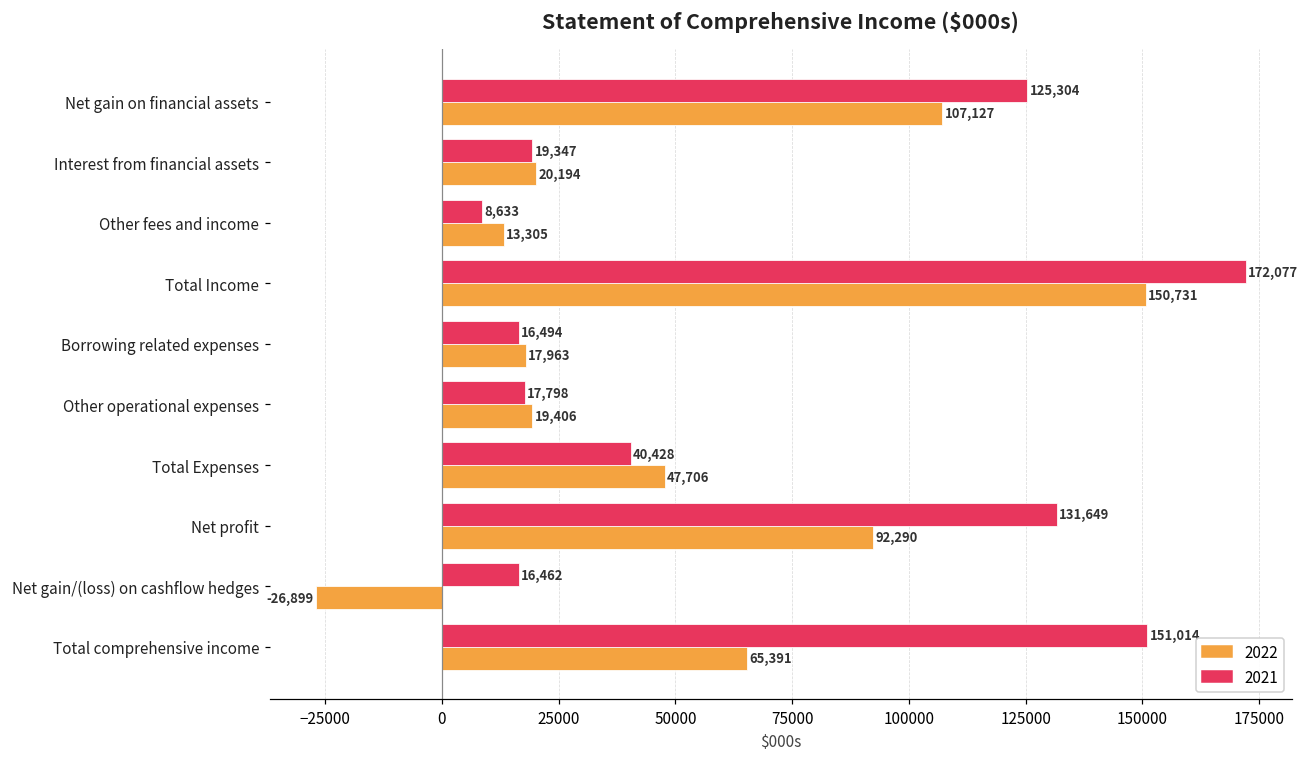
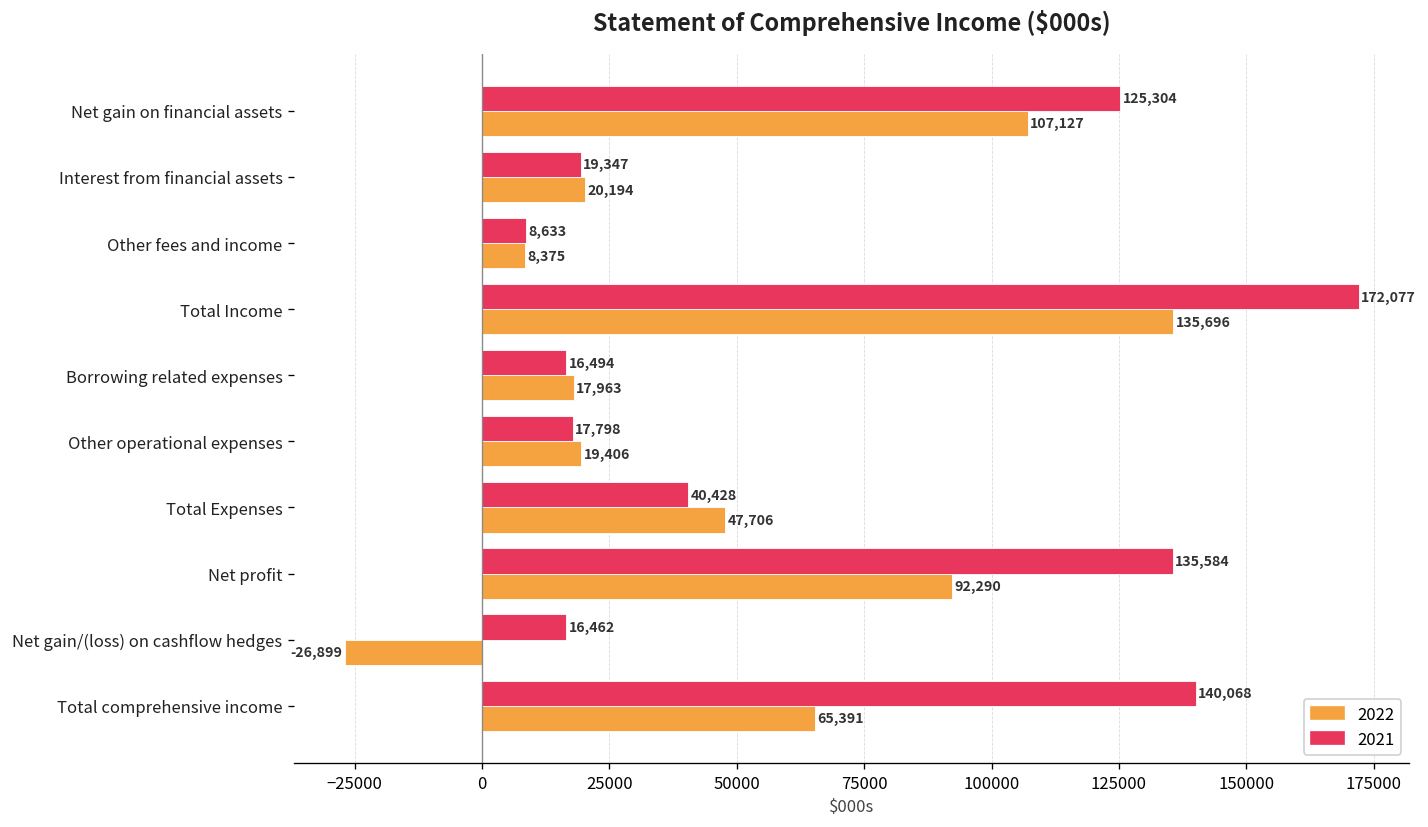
  {
    "2022": {
      "Net gain on financial assets": "107,127",
      "Interest from financial assets": "20,194",
-     "Other fees and income": "13,305",
-     "Total Income": "150,731",
+     "Other fees and income": "8,375",
+     "Total Income": "135,696",
      "Borrowing related expenses": "17,963",
      "Other operational expenses": "19,406",
      "Total Expenses": "47,706",
      "Net profit": "92,290",
      "Net gain/(loss) on cashflow hedges": "-26,899",
      "Total comprehensive income": "65,391"
    },
    "2021": {
      "Net gain on financial assets": "125,304",
      "Interest from financial assets": "19,347",
      "Other fees and income": "8,633",
      "Total Income": "172,077",
      "Borrowing related expenses": "16,494",
      "Other operational expenses": "17,798",
      "Total Expenses": "40,428",
-     "Net profit": "131,649",
+     "Net profit": "135,584",
      "Net gain/(loss) on cashflow hedges": "16,462",
-     "Total comprehensive income": "151,014"
+     "Total comprehensive income": "140,068"
    }
  }
